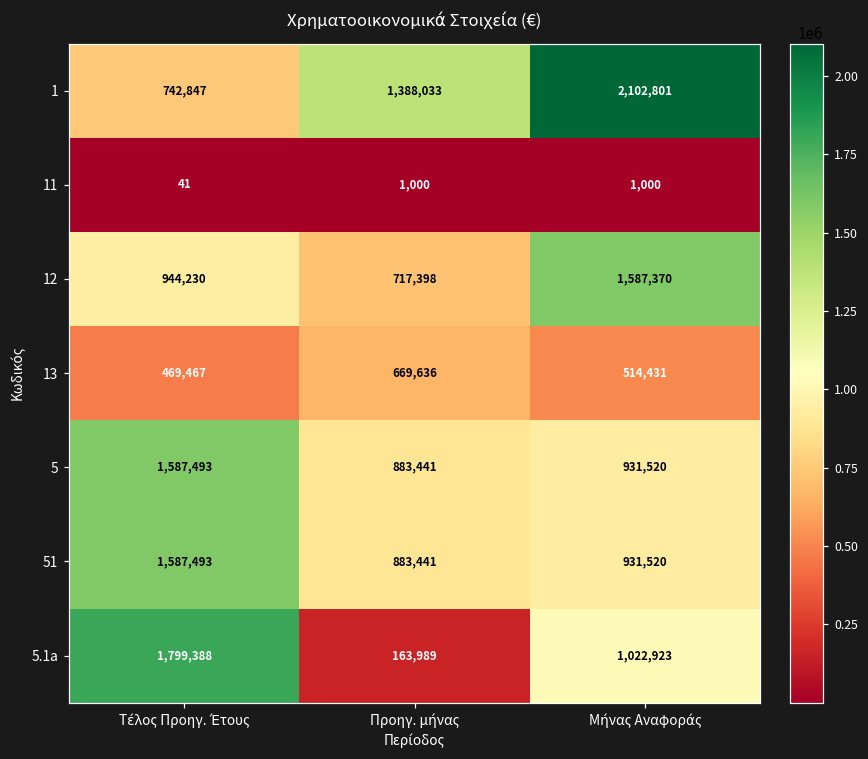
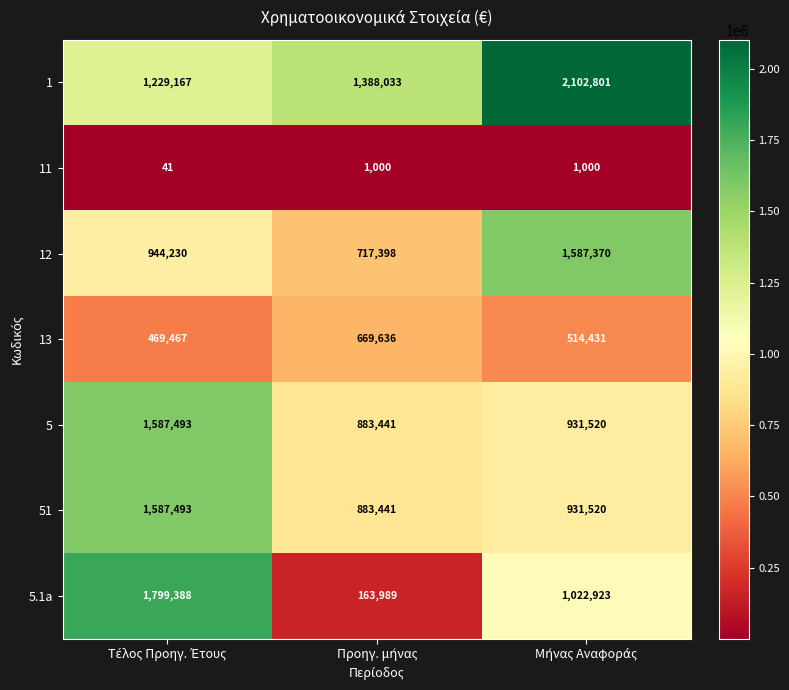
  {
    "1": {
-     "Τέλος Προηγ. Έτους": "742,847",
+     "Τέλος Προηγ. Έτους": "1,229,167",
      "Προηγ. μήνας": "1,388,033",
      "Μήνας Αναφοράς": "2,102,801"
    },
    "11": {
      "Τέλος Προηγ. Έτους": "41",
      "Προηγ. μήνας": "1,000",
      "Μήνας Αναφοράς": "1,000"
    },
    "12": {
      "Τέλος Προηγ. Έτους": "944,230",
      "Προηγ. μήνας": "717,398",
      "Μήνας Αναφοράς": "1,587,370"
    },
    "13": {
      "Τέλος Προηγ. Έτους": "469,467",
      "Προηγ. μήνας": "669,636",
      "Μήνας Αναφοράς": "514,431"
    },
    "5": {
      "Τέλος Προηγ. Έτους": "1,587,493",
      "Προηγ. μήνας": "883,441",
      "Μήνας Αναφοράς": "931,520"
    },
    "51": {
      "Τέλος Προηγ. Έτους": "1,587,493",
      "Προηγ. μήνας": "883,441",
      "Μήνας Αναφοράς": "931,520"
    },
    "5.1a": {
      "Τέλος Προηγ. Έτους": "1,799,388",
      "Προηγ. μήνας": "163,989",
      "Μήνας Αναφοράς": "1,022,923"
    }
  }
